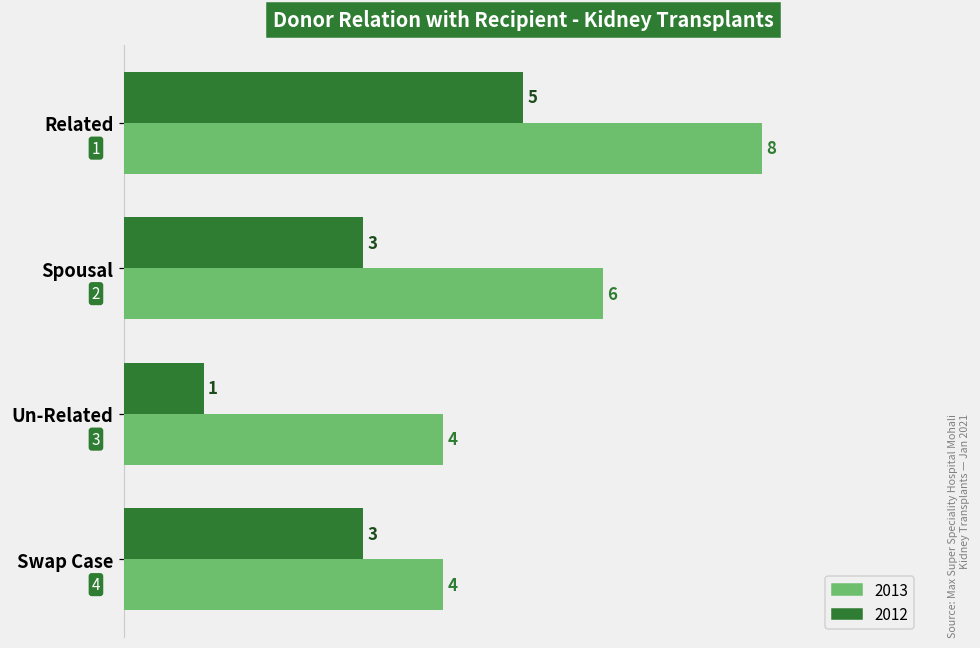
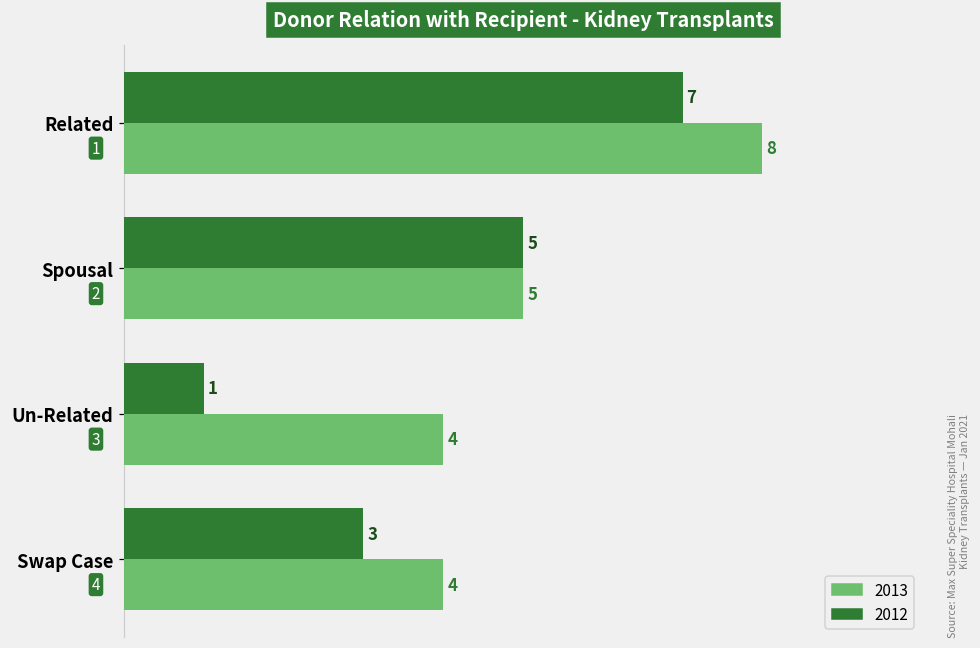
  {
    "2013": {
      "Related": 8,
-     "Spousal": 6,
+     "Spousal": 5,
      "Un-Related": 4,
      "Swap Case": 4
    },
    "2012": {
-     "Related": 5,
-     "Spousal": 3,
+     "Related": 7,
+     "Spousal": 5,
      "Un-Related": 1,
      "Swap Case": 3
    }
  }
